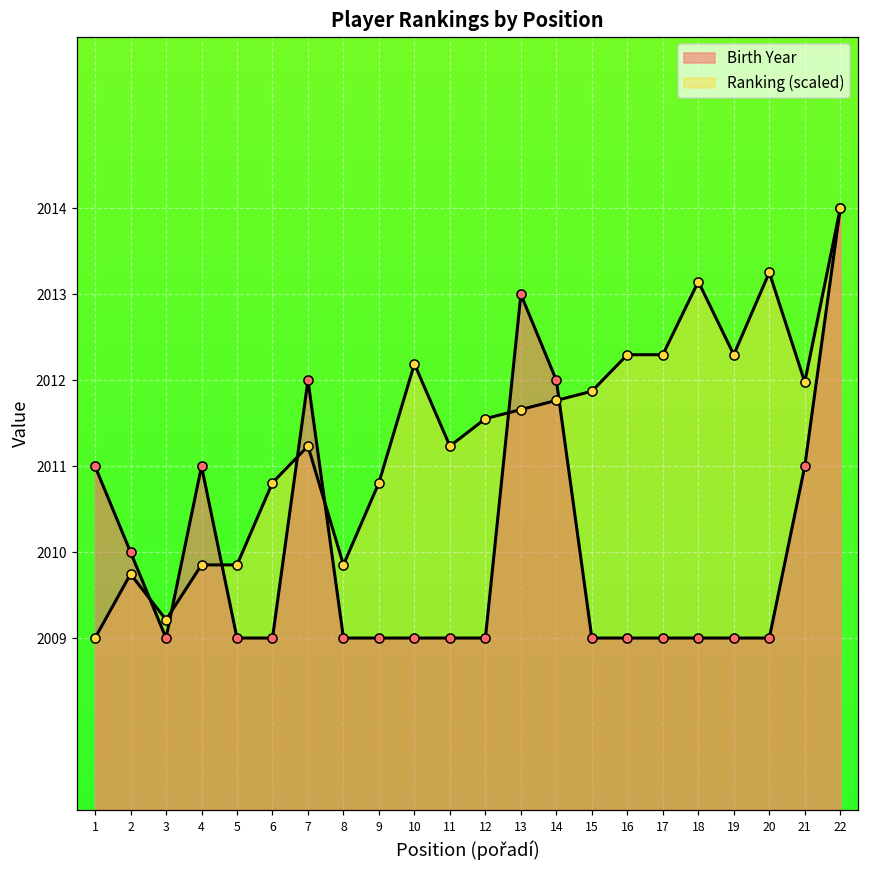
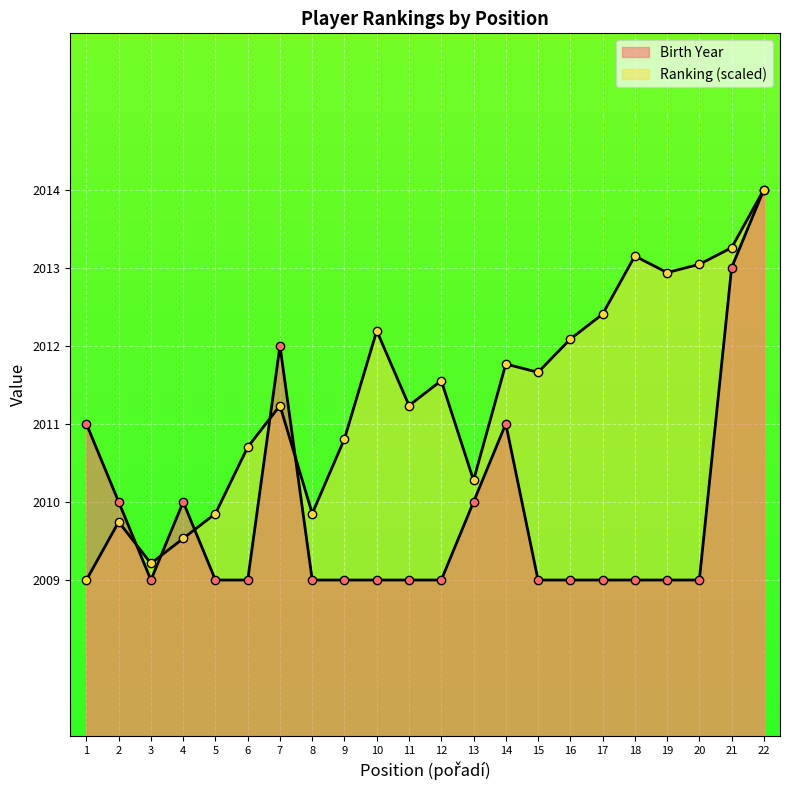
  {
    "Birth Year": {
      "1": 2011,
      "2": 2010,
      "3": 2009,
-     "4": 2011,
+     "4": 2010,
      "5": 2009,
      "6": 2009,
      "7": 2012,
      "8": 2009,
      "9": 2009,
      "10": 2009,
      "11": 2009,
      "12": 2009,
-     "13": 2013,
-     "14": 2012,
+     "13": 2010,
+     "14": 2011,
      "15": 2009,
      "16": 2009,
      "17": 2009,
      "18": 2009,
      "19": 2009,
      "20": 2009,
-     "21": 2011
+     "21": 2013
    },
    "Ranking (scaled)": {
      "1": 2009.0,
      "2": 2009.7,
      "3": 2009.2,
-     "4": 2009.9,
+     "4": 2009.5,
      "5": 2009.9,
-     "6": 2010.8,
+     "6": 2010.7,
      "7": 2011.2,
      "8": 2009.9,
      "9": 2010.8,
      "10": 2012.2,
      "11": 2011.2,
      "12": 2011.6,
-     "13": 2011.7,
+     "13": 2010.3,
      "14": 2011.8,
-     "15": 2011.9,
-     "16": 2012.3,
-     "17": 2012.3,
+     "15": 2011.7,
+     "16": 2012.1,
+     "17": 2012.4,
      "18": 2013.1,
-     "19": 2012.3,
-     "20": 2013.3,
-     "21": 2012.0
+     "19": 2012.9,
+     "20": 2013.0,
+     "21": 2013.3
    }
  }
